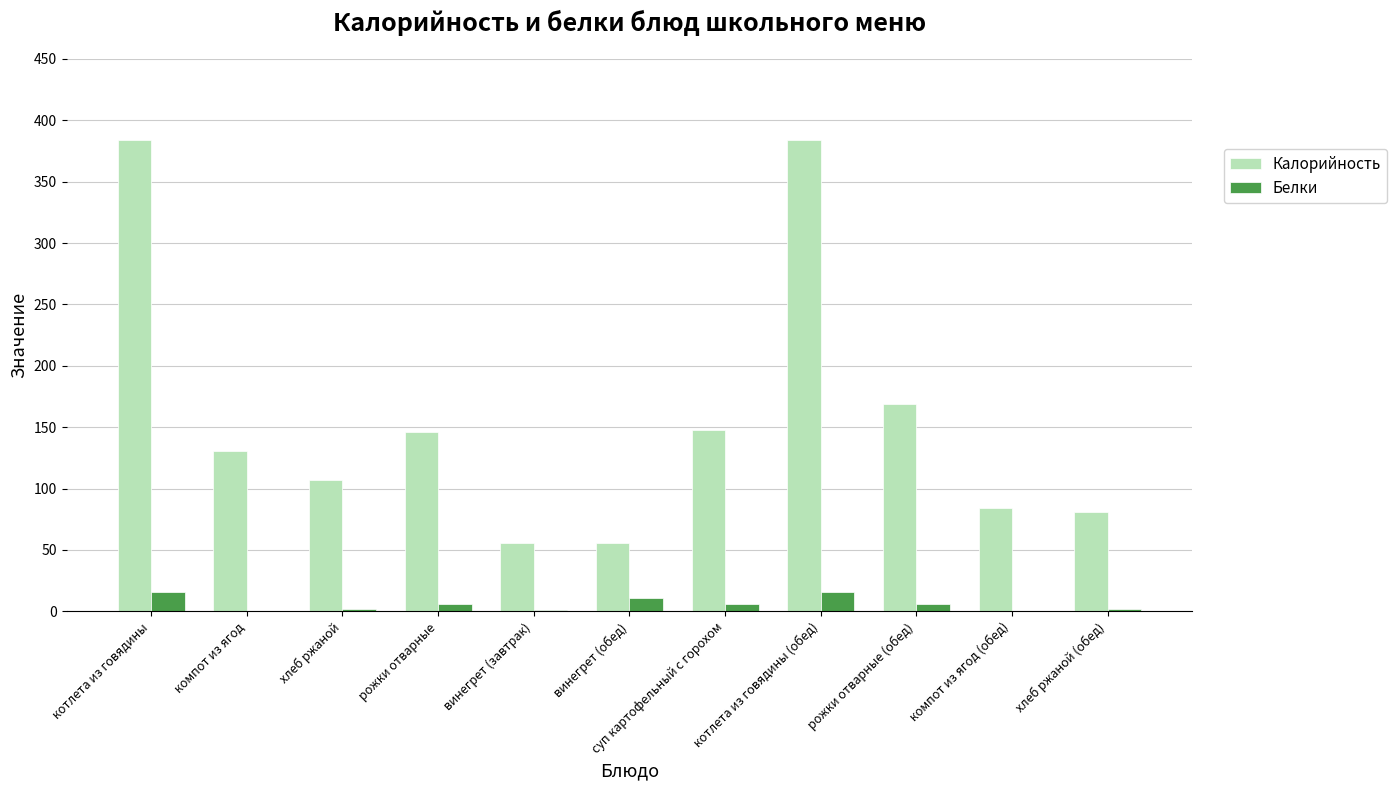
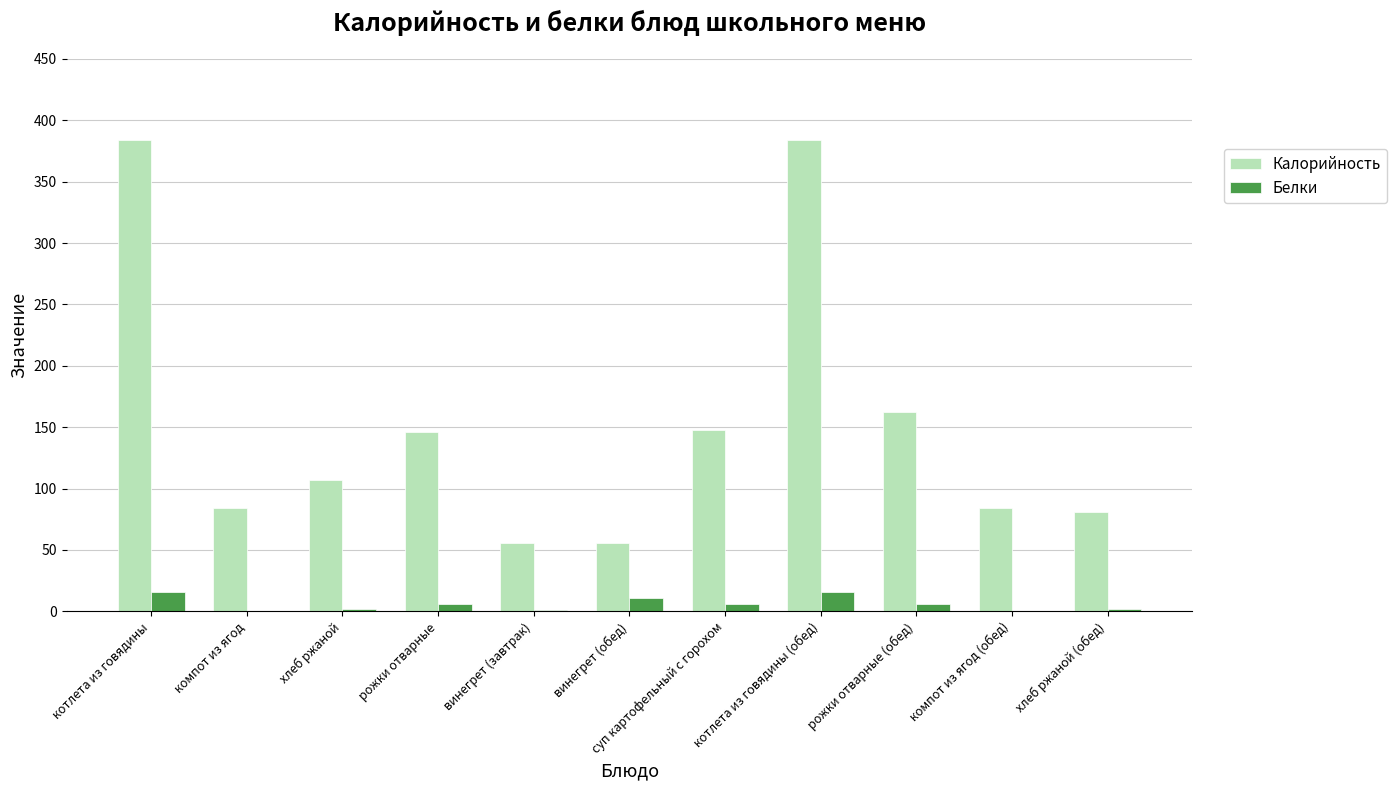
  {
    "Калорийность": {
      "котлета из говядины": 384,
-     "компот из ягод": 131,
+     "компот из ягод": 84,
      "хлеб ржаной": 107,
      "рожки отварные": 146,
      "винегрет (завтрак)": 56,
      "винегрет (обед)": 56,
      "суп картофельный с горохом": 148,
      "котлета из говядины (обед)": 384,
-     "рожки отварные (обед)": 169,
+     "рожки отварные (обед)": 162,
      "компот из ягод (обед)": 84,
      "хлеб ржаной (обед)": 81
    },
    "Белки": {
      "котлета из говядины": 16,
      "рожки отварные": 6,
      "винегрет (обед)": 11,
      "суп картофельный с горохом": 6,
      "котлета из говядины (обед)": 16,
      "рожки отварные (обед)": 6
    }
  }
